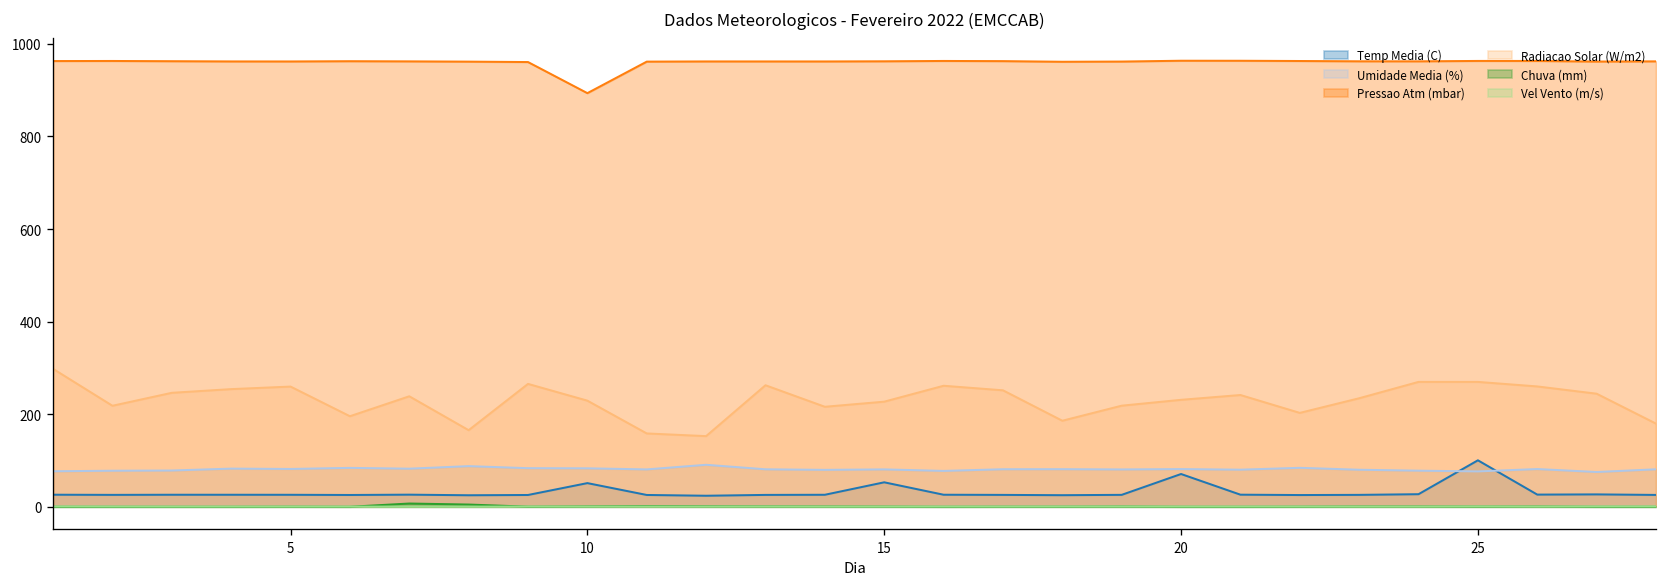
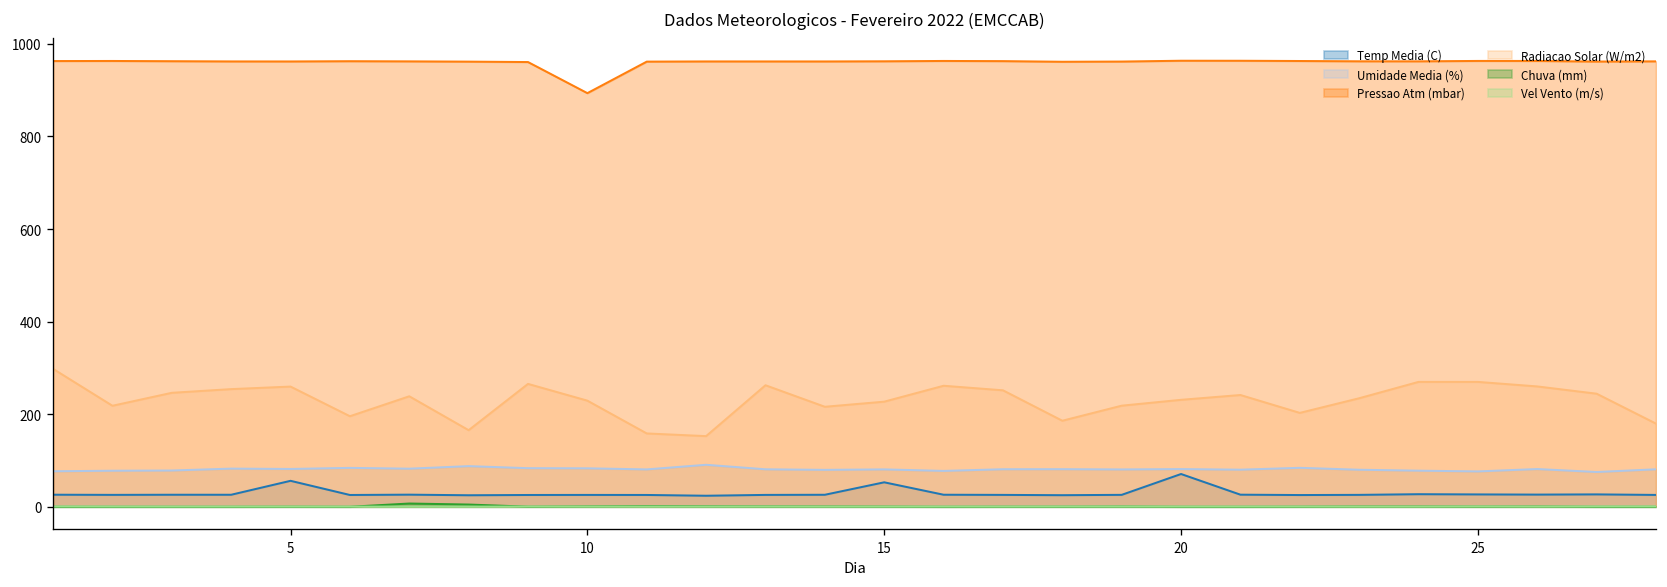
  {
    "Temp Media (C)": {
-     "5": 30,
-     "10": 50,
+     "5": 60,
+     "10": 30,
      "15": 50,
      "20": 70,
-     "25": 100
+     "25": 30
    },
    "Pressao Atm (mbar)": {
      "5": 960,
      "10": 890,
      "15": 960,
      "20": 960,
      "25": 960
    }
  }
